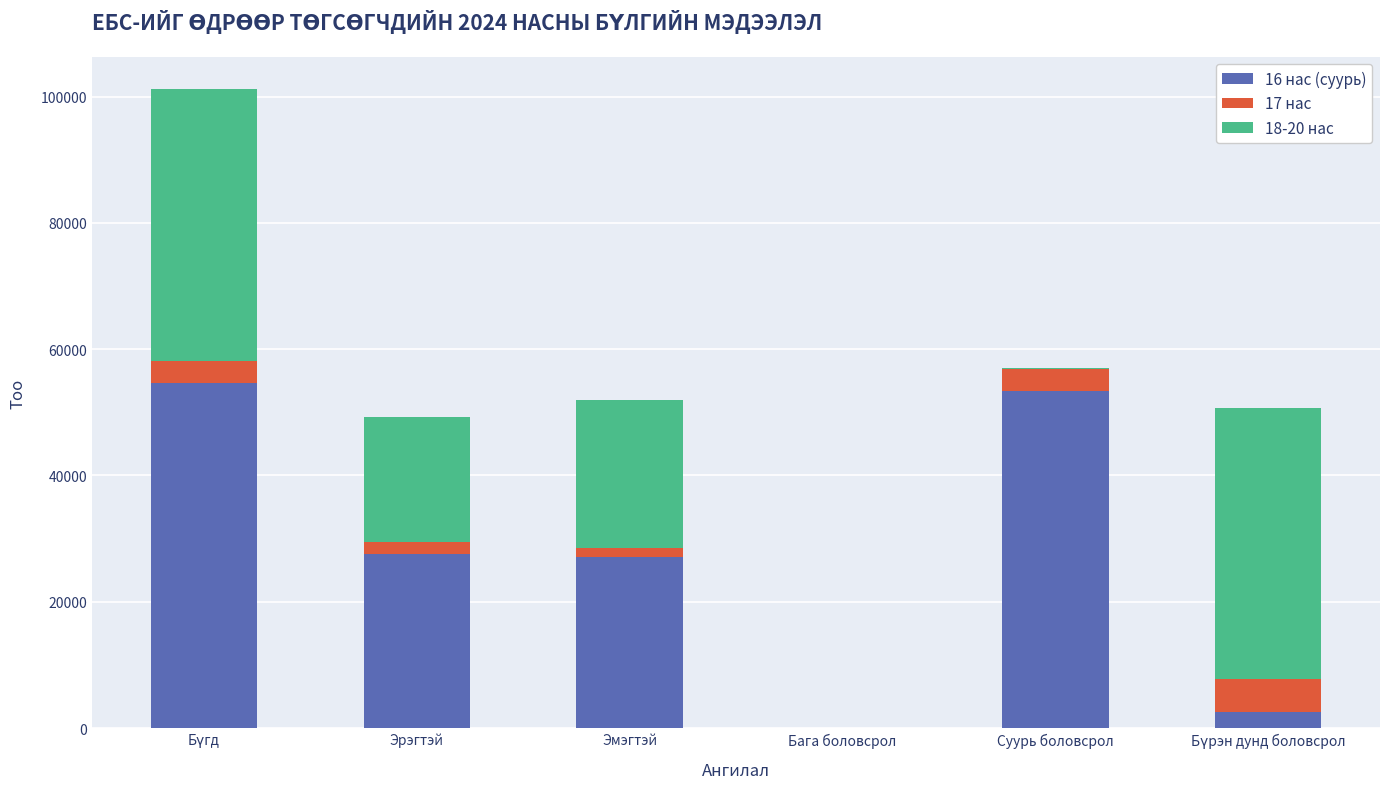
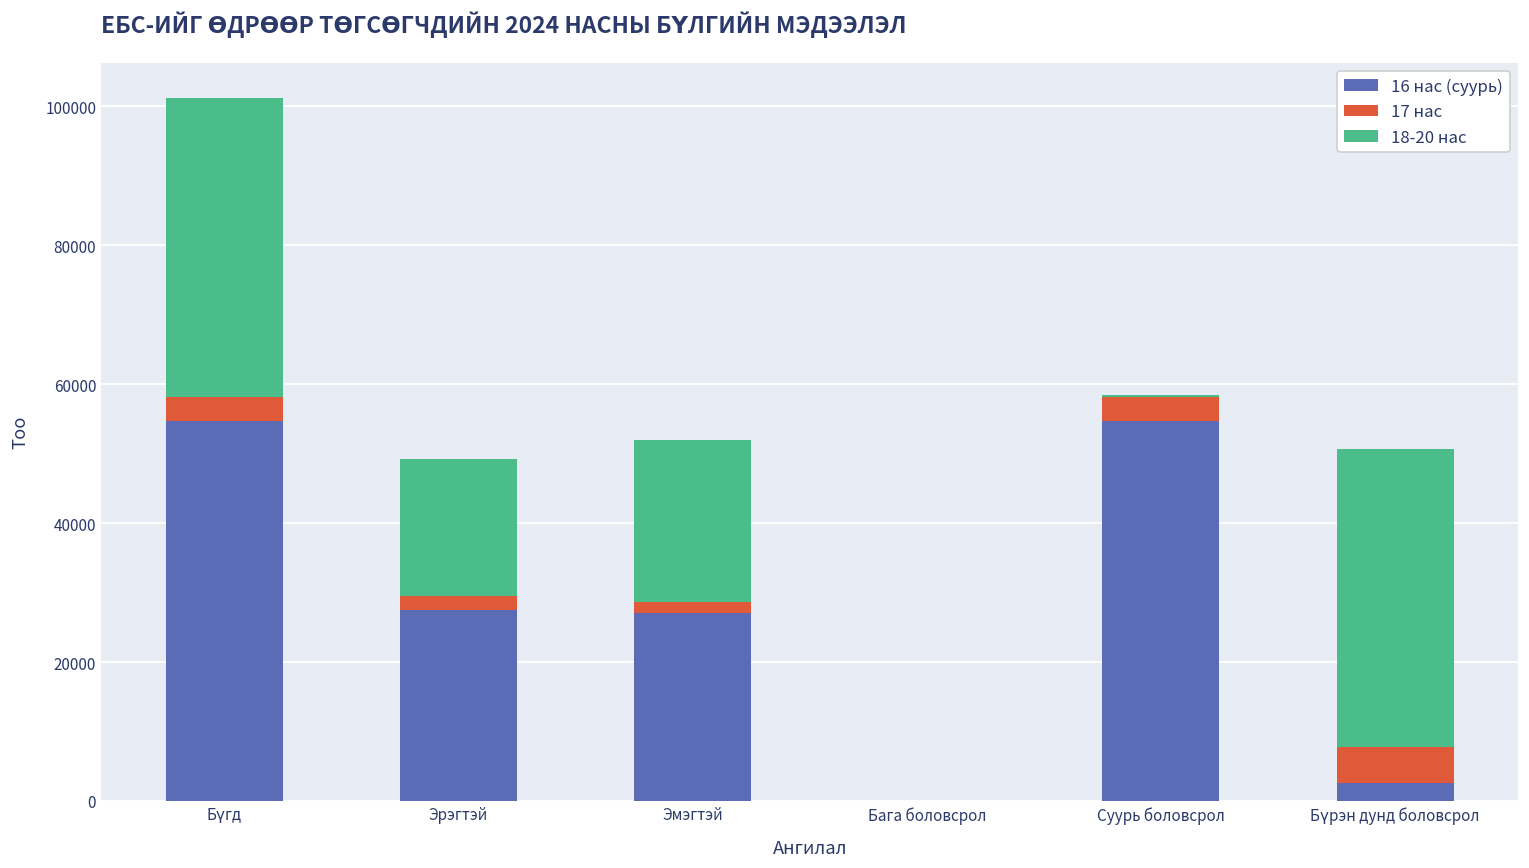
  {
    "16 нас (суурь)": {
      "Бүгд": 55000,
      "Эрэгтэй": 28000,
      "Эмэгтэй": 27000,
-     "Суурь боловсрол": 53000,
+     "Суурь боловсрол": 55000,
      "Бүрэн дунд боловсрол": 3000
    },
    "17 нас": {
      "Бүгд": 3000,
      "Эрэгтэй": 2000,
      "Эмэгтэй": 1000,
      "Суурь боловсрол": 3000,
      "Бүрэн дунд боловсрол": 5000
    },
    "18-20 нас": {
      "Бүгд": 43000,
      "Эрэгтэй": 20000,
      "Эмэгтэй": 23000,
      "Бүрэн дунд боловсрол": 43000
    }
  }
